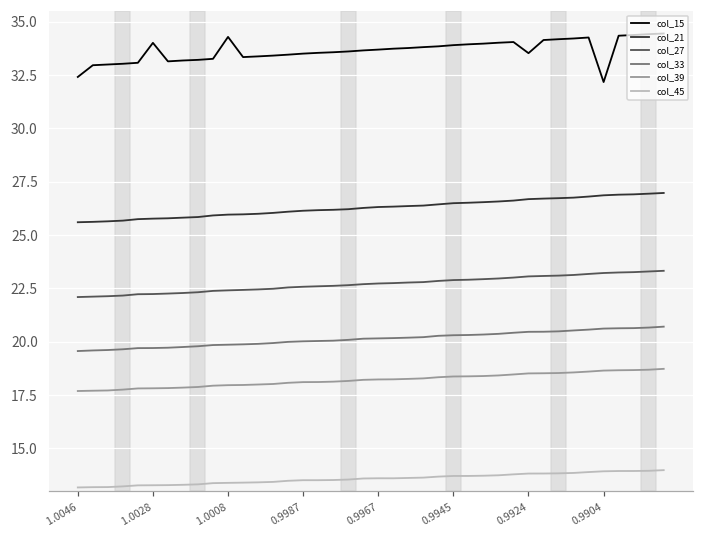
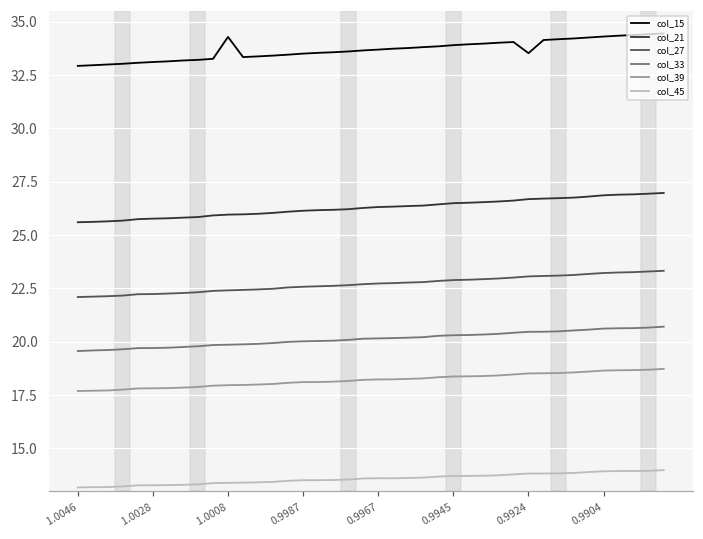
  {
    "col_15": {
-     "1.0046": 32.4,
-     "1.0028": 34.0,
+     "1.0046": 32.9,
+     "1.0028": 33.1,
      "1.0008": 34.3,
      "0.9987": 33.5,
      "0.9967": 33.7,
      "0.9945": 33.9,
      "0.9924": 33.5,
-     "0.9904": 32.2
+     "0.9904": 34.3
    }
  }
